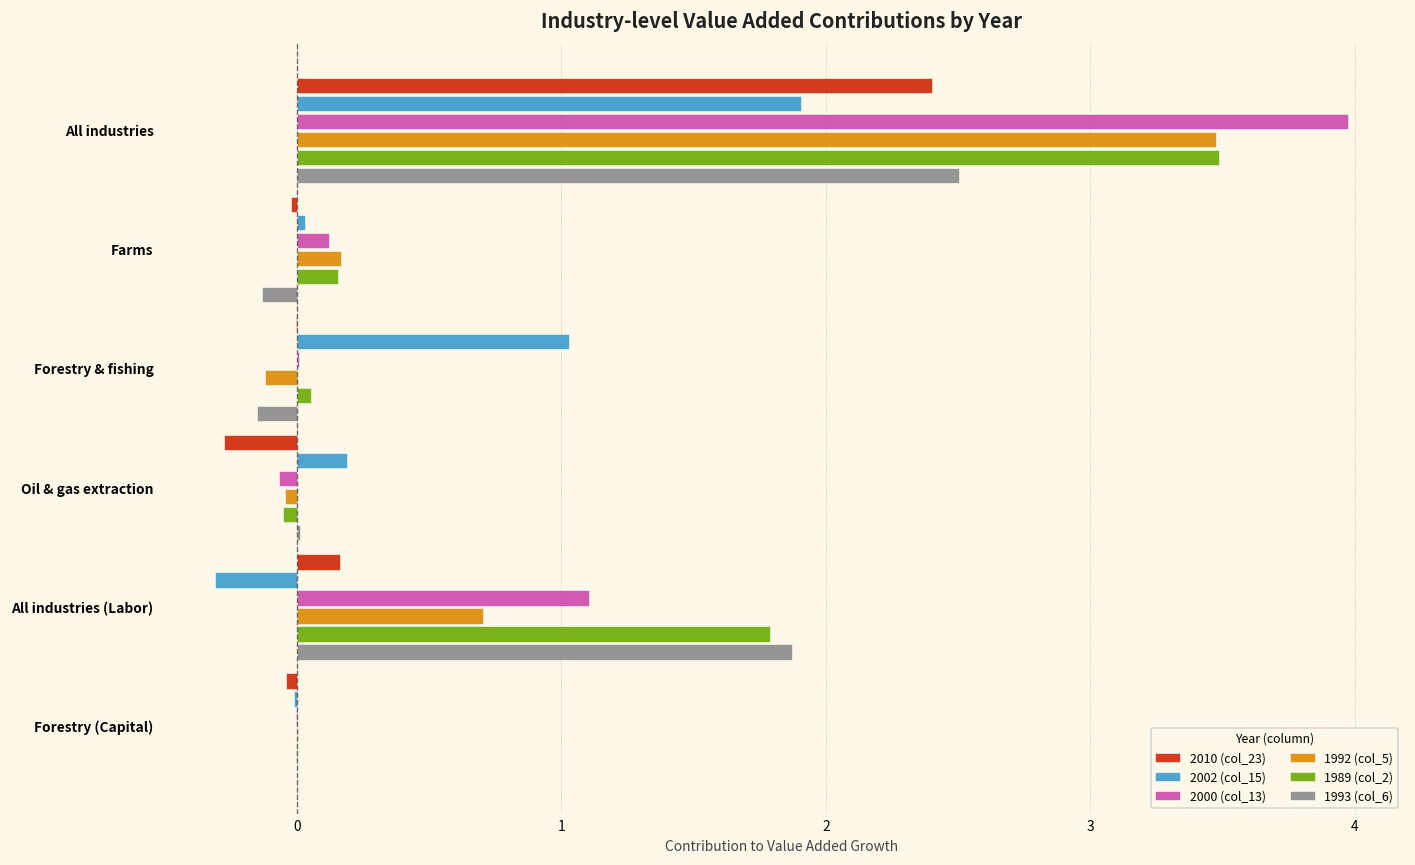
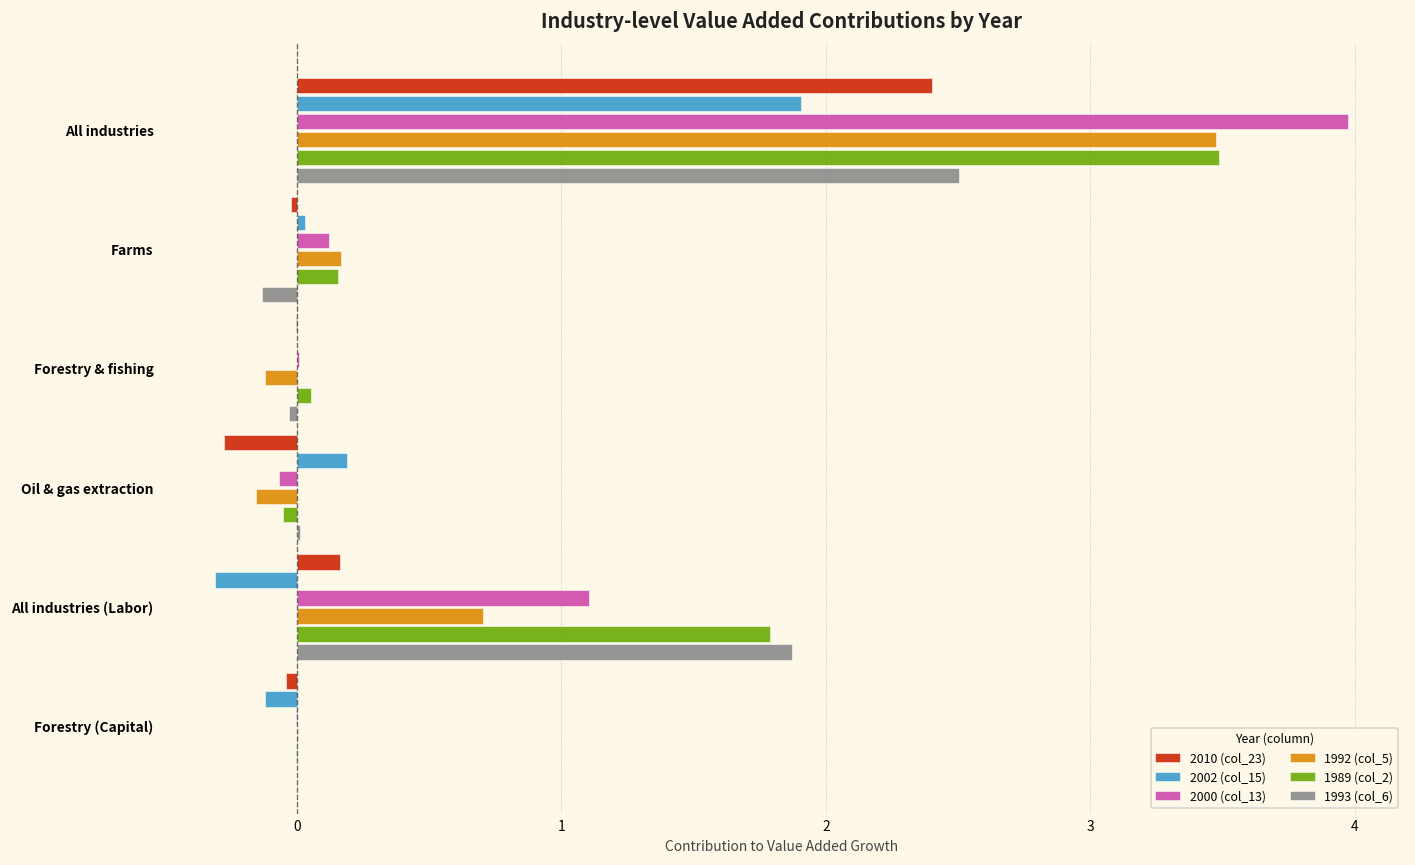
  {
    "2010 (col_23)": {
      "All industries": 2.40,
      "Farms": -0.02,
      "Oil & gas extraction": -0.28,
      "All industries (Labor)": 0.16,
      "Forestry (Capital)": -0.04
    },
    "2002 (col_15)": {
      "All industries": 1.91,
      "Farms": 0.03,
-     "Forestry & fishing": 1.03,
+     "Forestry & fishing": 0.00,
      "Oil & gas extraction": 0.19,
      "All industries (Labor)": -0.31,
-     "Forestry (Capital)": -0.01
+     "Forestry (Capital)": -0.12
    },
    "2000 (col_13)": {
      "All industries": 3.97,
      "Farms": 0.12,
      "Oil & gas extraction": -0.07,
      "All industries (Labor)": 1.11
    },
    "1992 (col_5)": {
      "All industries": 3.48,
      "Farms": 0.17,
      "Forestry & fishing": -0.12,
-     "Oil & gas extraction": -0.05,
+     "Oil & gas extraction": -0.16,
      "All industries (Labor)": 0.70
    },
    "1989 (col_2)": {
      "All industries": 3.49,
      "Farms": 0.15,
      "Forestry & fishing": 0.05,
      "Oil & gas extraction": -0.06,
      "All industries (Labor)": 1.79
    },
    "1993 (col_6)": {
      "All industries": 2.50,
      "Farms": -0.13,
-     "Forestry & fishing": -0.15,
+     "Forestry & fishing": -0.03,
      "Oil & gas extraction": 0.01,
      "All industries (Labor)": 1.87
    }
  }
